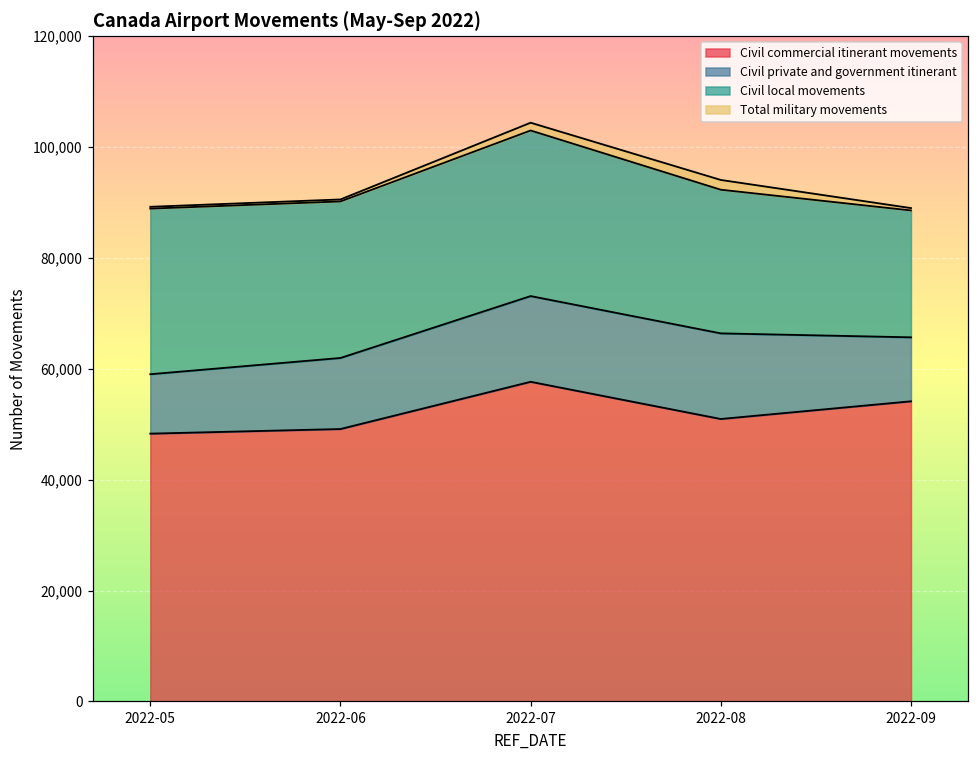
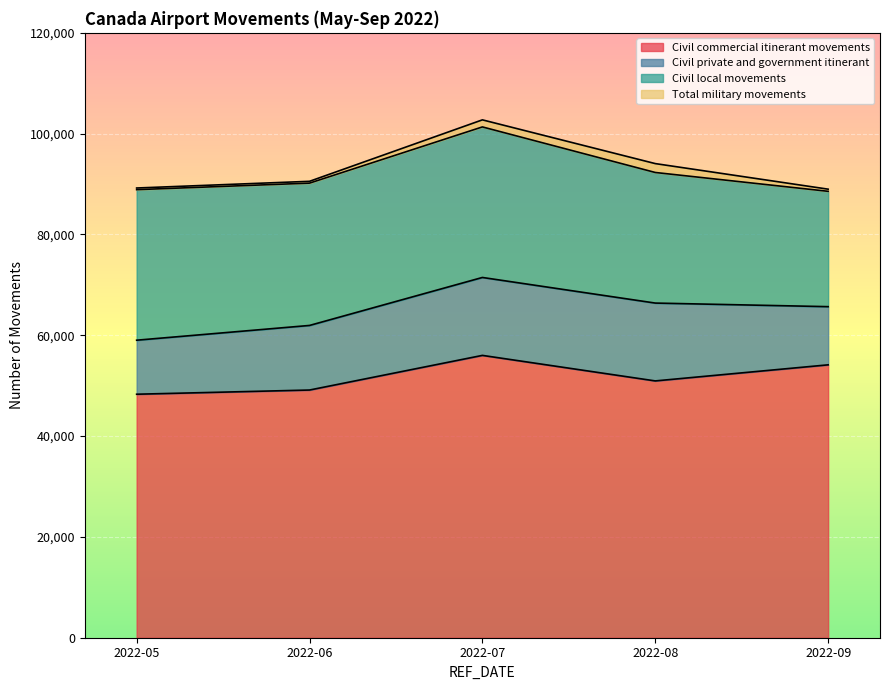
  {
    "Civil commercial itinerant movements": {
      "2022-05": "48,000",
      "2022-06": "49,000",
-     "2022-07": "58,000",
+     "2022-07": "56,000",
      "2022-08": "51,000",
      "2022-09": "54,000"
    },
    "Total military movements": {
      "2022-07": "1,000",
      "2022-08": "2,000"
    }
  }
